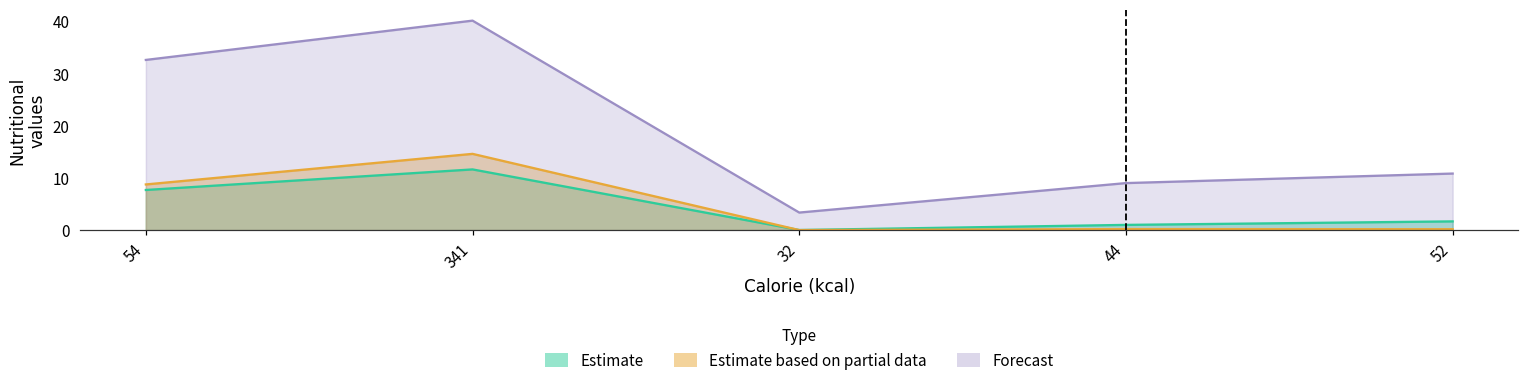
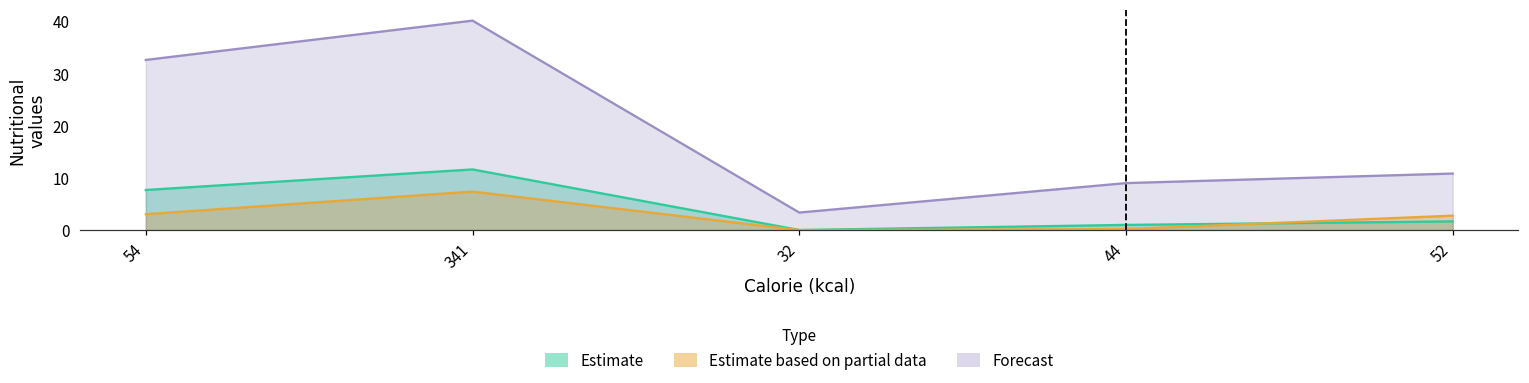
  {
    "Estimate": {
      "54": 8,
      "341": 12,
      "44": 1,
      "52": 2
    },
    "Estimate based on partial data": {
-     "54": 9,
-     "341": 15,
+     "54": 3,
+     "341": 7,
      "44": 0,
-     "52": 0
+     "52": 3
    },
    "Forecast": {
      "54": 33,
      "341": 40,
      "32": 3,
      "44": 9,
      "52": 11
    }
  }
